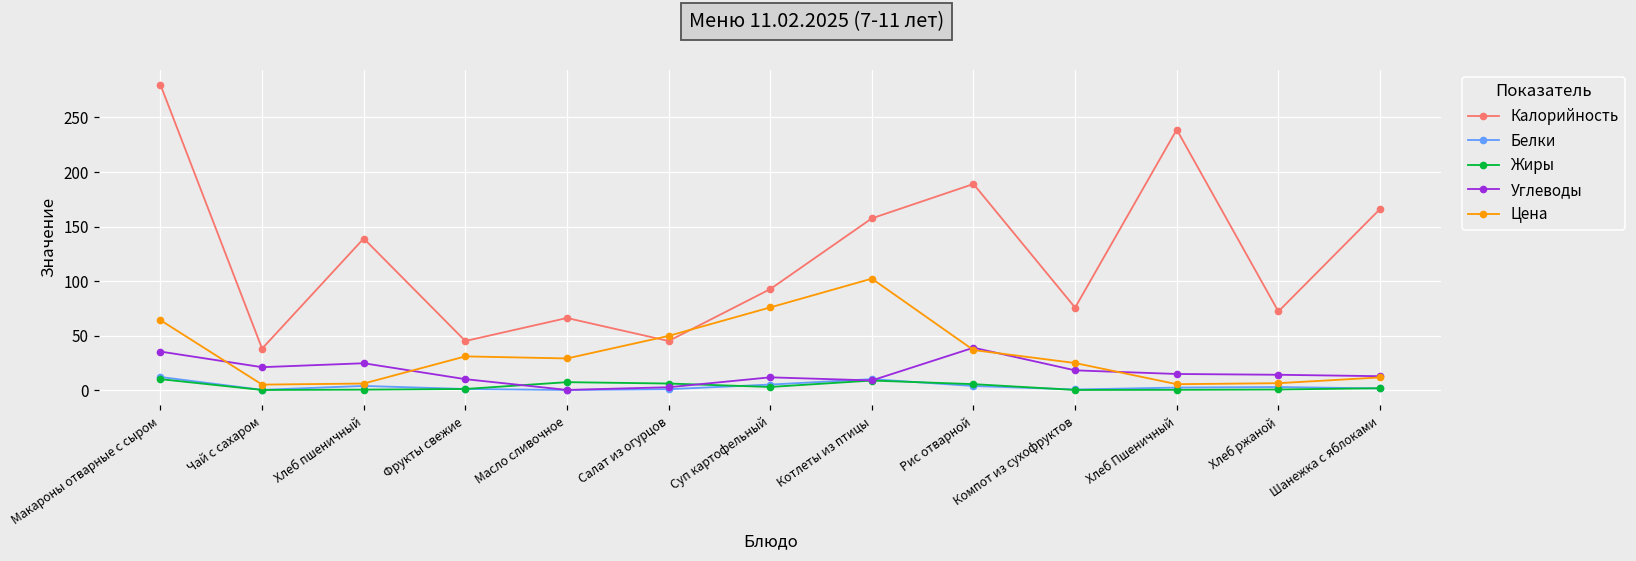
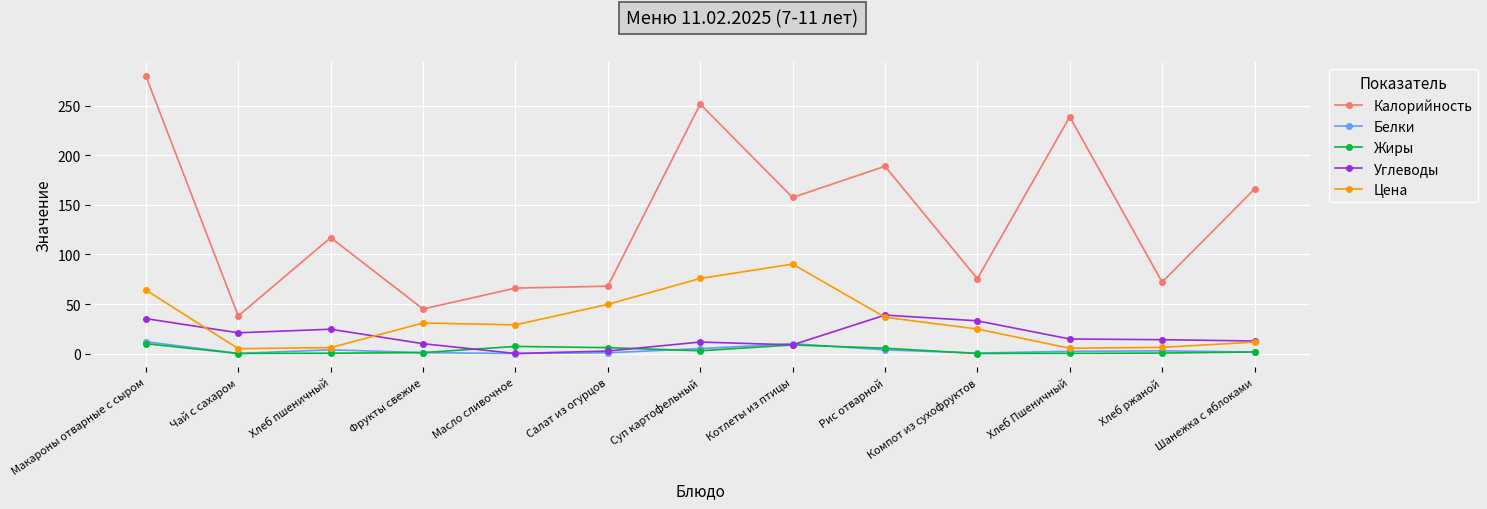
  {
    "Калорийность": {
      "Макароны отварные с сыром": 280,
      "Чай с сахаром": 40,
-     "Хлеб пшеничный": 140,
+     "Хлеб пшеничный": 120,
      "Фрукты свежие": 50,
      "Масло сливочное": 70,
-     "Салат из огурцов": 50,
-     "Суп картофельный": 90,
+     "Салат из огурцов": 70,
+     "Суп картофельный": 250,
      "Котлеты из птицы": 160,
      "Рис отварной": 190,
      "Компот из сухофруктов": 80,
      "Хлеб Пшеничный": 240,
      "Хлеб ржаной": 70,
      "Шанежка с яблоками": 170
    },
    "Жиры": {
      "Хлеб пшеничный": 0,
      "Масло сливочное": 10,
      "Салат из огурцов": 10
    },
    "Углеводы": {
      "Макароны отварные с сыром": 40,
      "Чай с сахаром": 20,
      "Хлеб пшеничный": 20,
      "Фрукты свежие": 10,
      "Суп картофельный": 10,
-     "Компот из сухофруктов": 20,
+     "Компот из сухофруктов": 30,
      "Хлеб Пшеничный": 10,
      "Хлеб ржаной": 10
    },
    "Цена": {
      "Макароны отварные с сыром": 60,
      "Чай с сахаром": 10,
      "Фрукты свежие": 30,
      "Масло сливочное": 30,
      "Салат из огурцов": 50,
      "Суп картофельный": 80,
-     "Котлеты из птицы": 100,
+     "Котлеты из птицы": 90,
      "Компот из сухофруктов": 20,
      "Хлеб Пшеничный": 10,
      "Хлеб ржаной": 10
    }
  }
